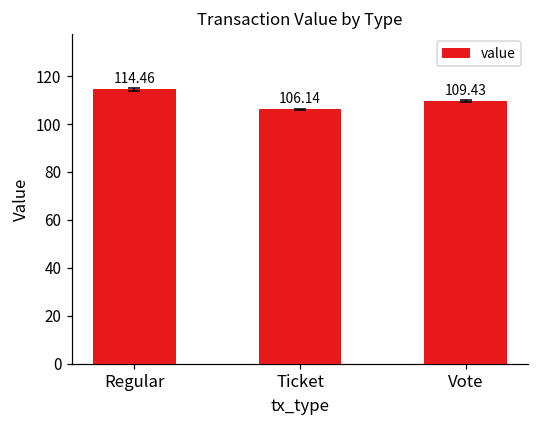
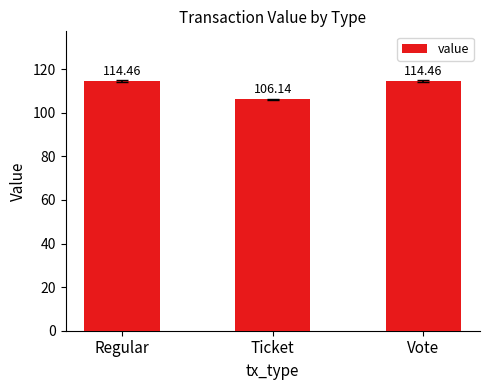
  {
    "value": {
      "Regular": 114.46,
      "Ticket": 106.14,
-     "Vote": 109.43
+     "Vote": 114.46
    }
  }
